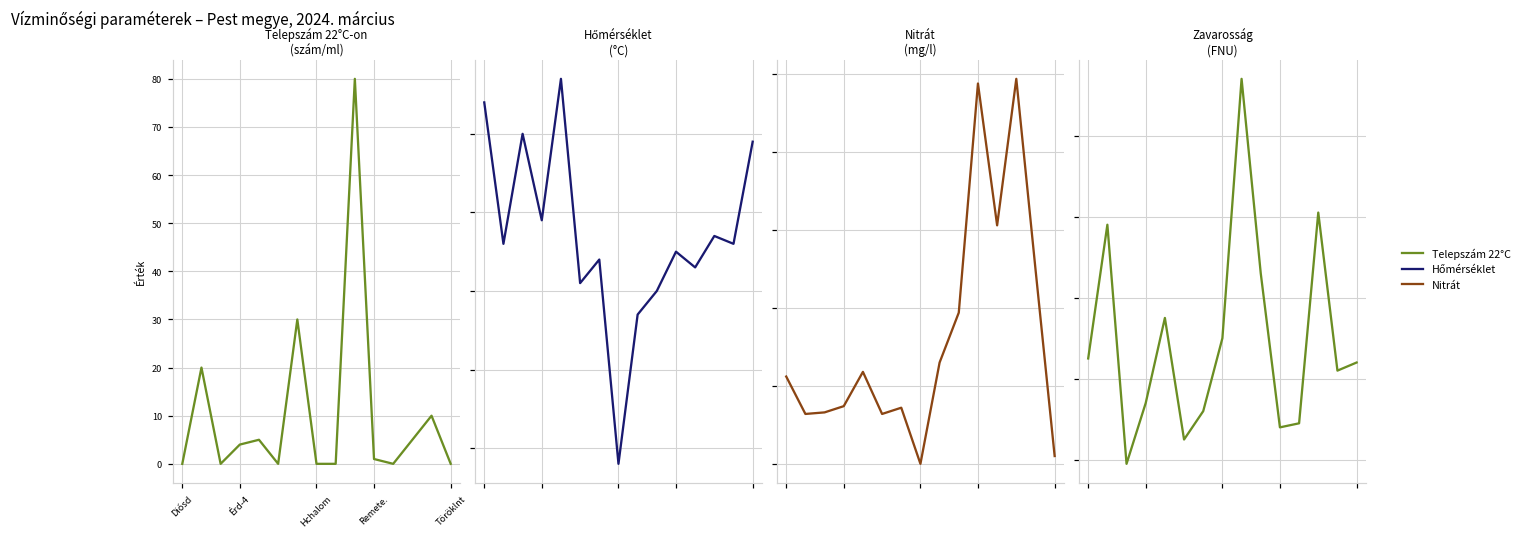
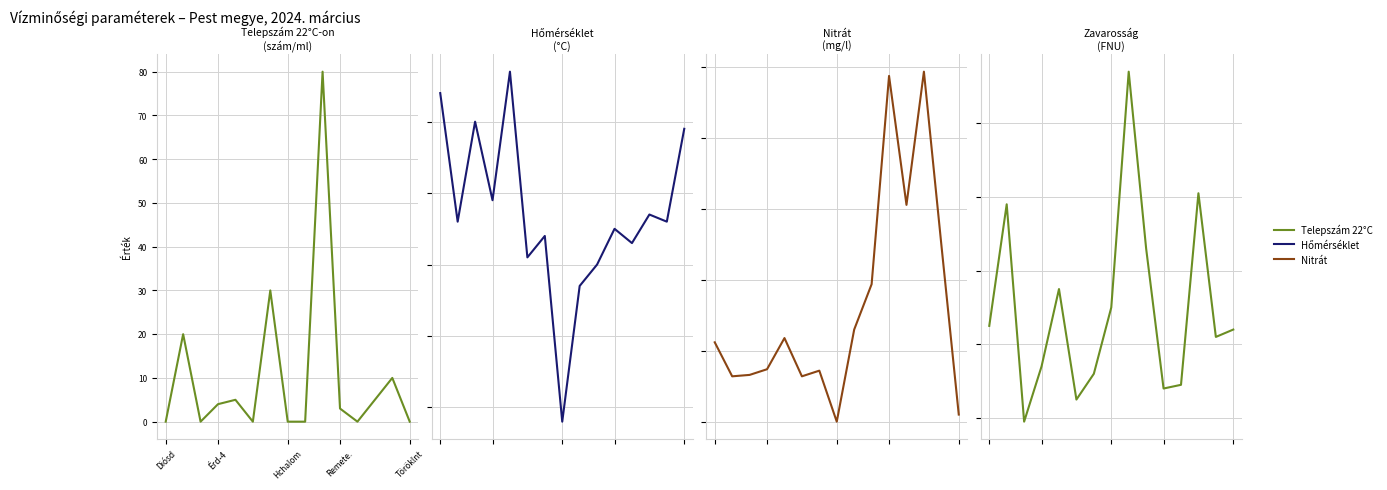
  {
    "Telepszám 22°C-on (szám/ml)": {
      "Diósd": 0,
      "Hchalom": 0,
-     "Remete.": 1,
+     "Remete.": 3,
      "Töröklnt": 0
    }
  }
